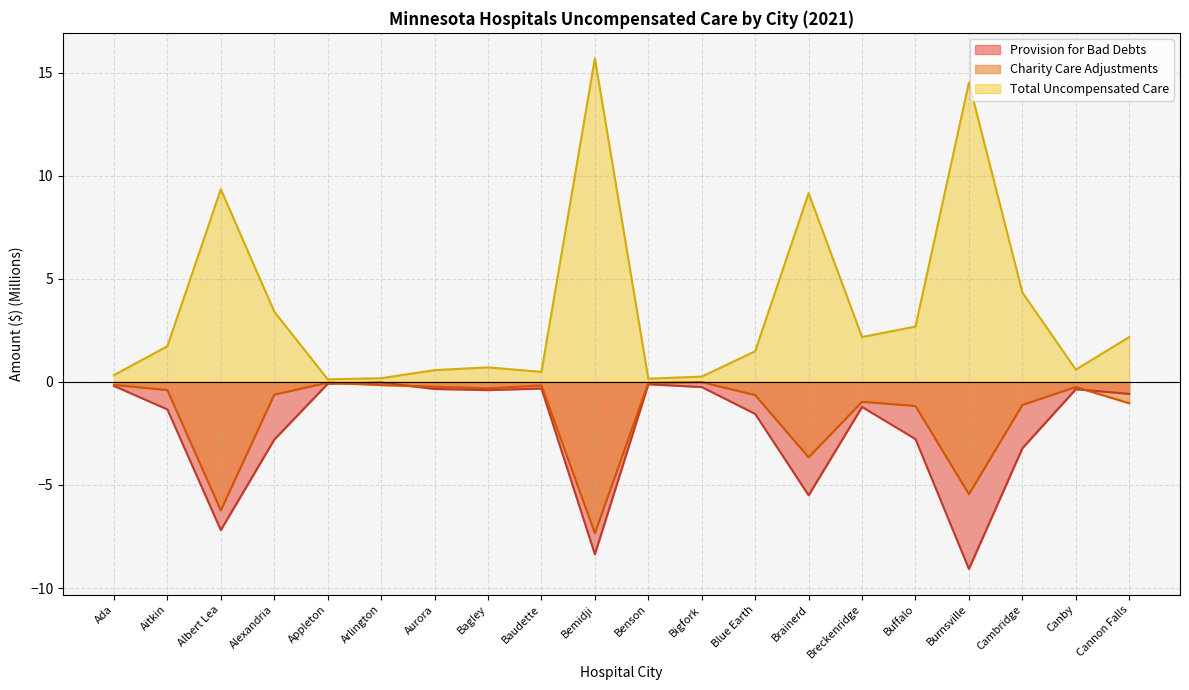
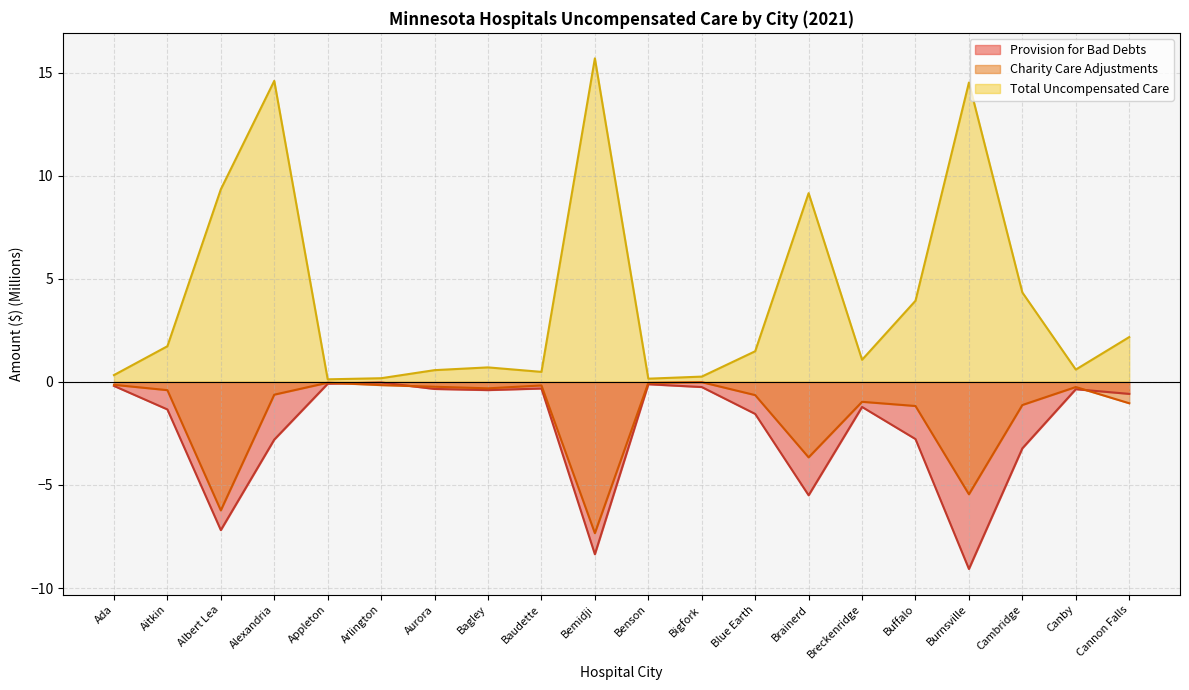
  {
    "Total Uncompensated Care": {
      "Ada": 0.3,
      "Aitkin": 1.7,
      "Albert Lea": 9.3,
-     "Alexandria": 3.4,
+     "Alexandria": 14.6,
      "Appleton": 0.1,
      "Arlington": 0.2,
      "Aurora": 0.6,
      "Bagley": 0.7,
      "Baudette": 0.5,
      "Bemidji": 15.7,
      "Benson": 0.2,
      "Bigfork": 0.3,
      "Blue Earth": 1.5,
      "Brainerd": 9.2,
-     "Breckenridge": 2.2,
-     "Buffalo": 2.7,
+     "Breckenridge": 1.1,
+     "Buffalo": 3.9,
      "Burnsville": 14.5,
      "Cambridge": 4.3,
      "Canby": 0.6,
      "Cannon Falls": 2.2
    }
  }
